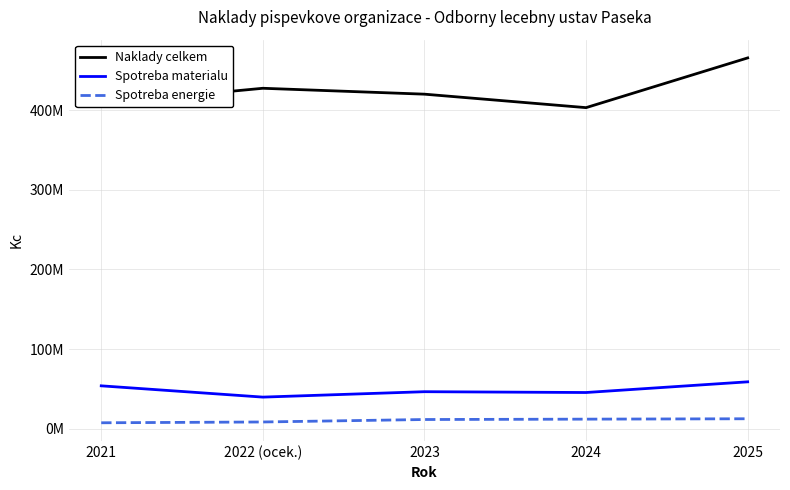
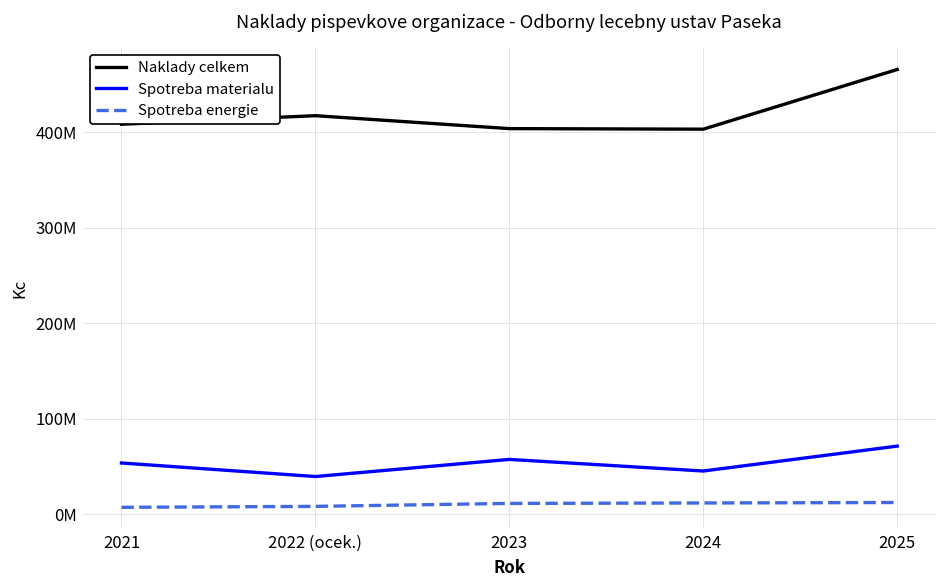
  {
    "Naklady celkem": {
-     "2022 (ocek.)": 430000000,
-     "2023": 420000000,
+     "2022 (ocek.)": 420000000,
+     "2023": 400000000,
      "2024": 400000000,
      "2025": 470000000
    },
    "Spotreba materialu": {
      "2021": 50000000,
      "2022 (ocek.)": 40000000,
-     "2023": 50000000,
+     "2023": 60000000,
      "2024": 50000000,
-     "2025": 60000000
+     "2025": 70000000
    },
    "Spotreba energie": {
      "2021": 10000000,
      "2022 (ocek.)": 10000000,
      "2023": 10000000,
      "2024": 10000000,
      "2025": 10000000
    }
  }
